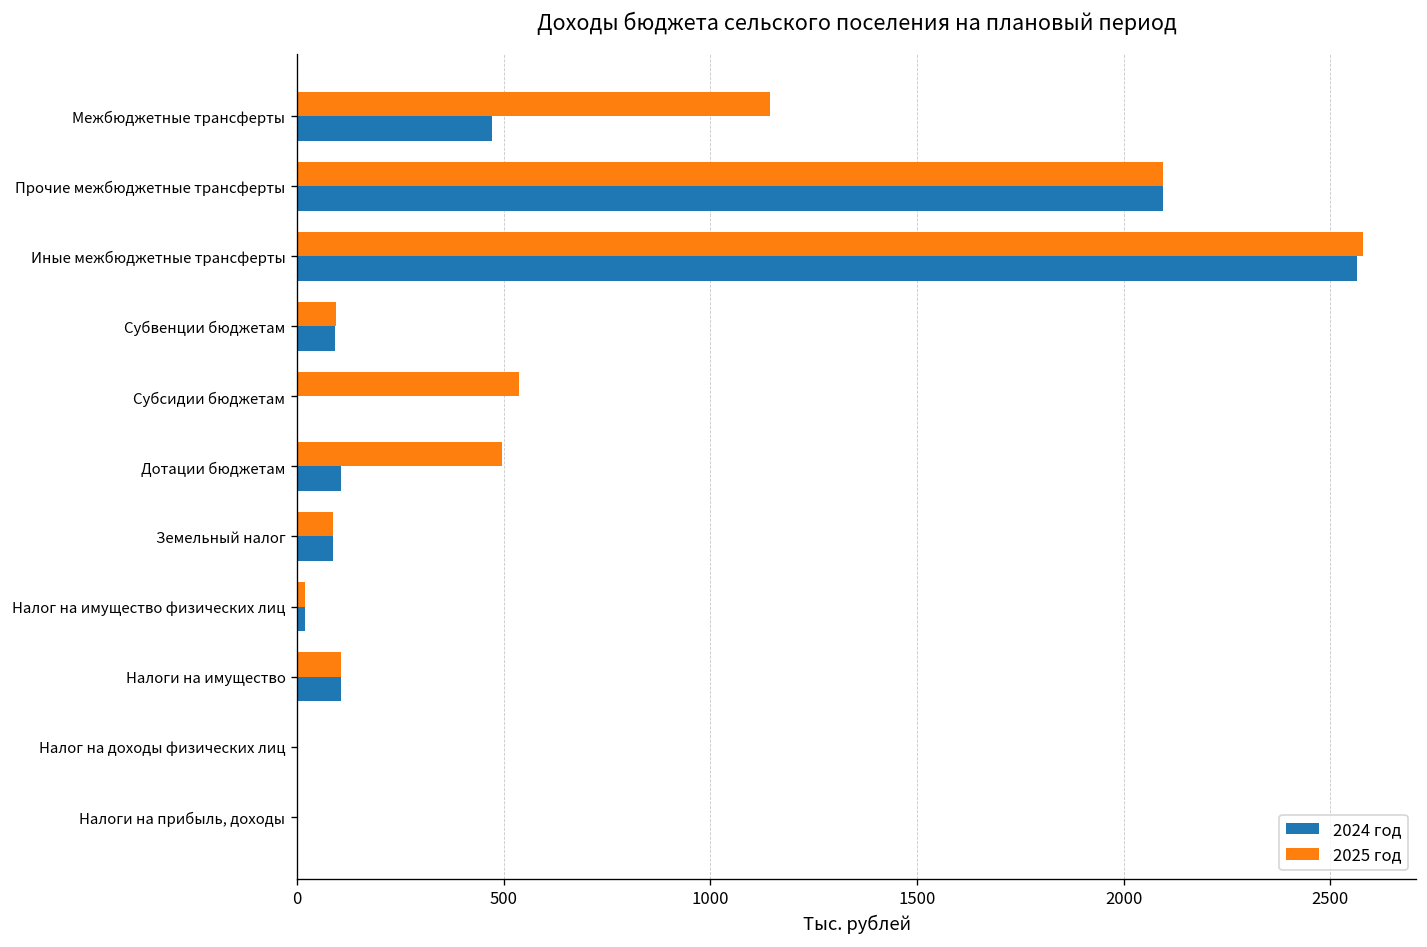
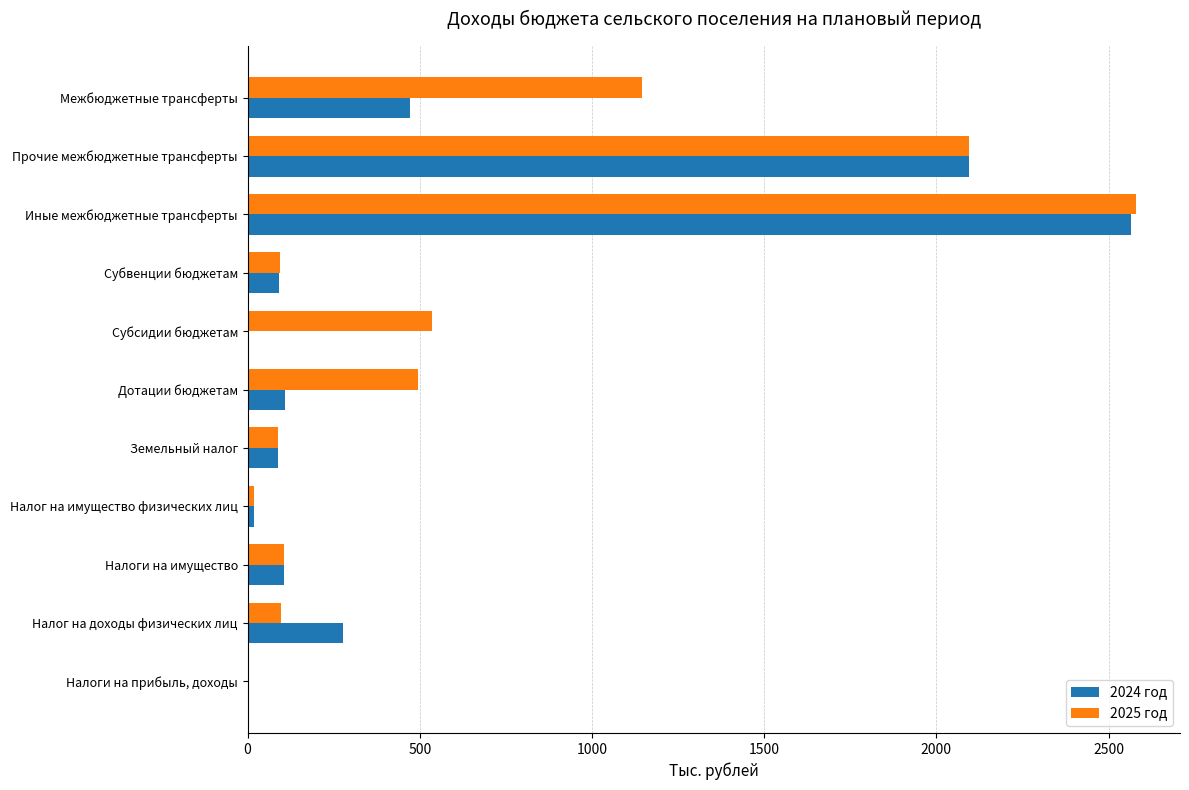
  {
    "2024 год": {
      "Межбюджетные трансферты": 470,
      "Прочие межбюджетные трансферты": 2090,
      "Иные межбюджетные трансферты": 2570,
      "Субвенции бюджетам": 90,
      "Субсидии бюджетам": 0,
      "Дотации бюджетам": 110,
      "Земельный налог": 90,
      "Налог на имущество физических лиц": 20,
      "Налоги на имущество": 110,
-     "Налог на доходы физических лиц": 0
+     "Налог на доходы физических лиц": 280
    },
    "2025 год": {
      "Межбюджетные трансферты": 1150,
      "Прочие межбюджетные трансферты": 2090,
      "Иные межбюджетные трансферты": 2580,
      "Субвенции бюджетам": 90,
      "Субсидии бюджетам": 540,
      "Дотации бюджетам": 500,
      "Земельный налог": 90,
      "Налог на имущество физических лиц": 20,
      "Налоги на имущество": 110,
-     "Налог на доходы физических лиц": 0
+     "Налог на доходы физических лиц": 100
    }
  }
